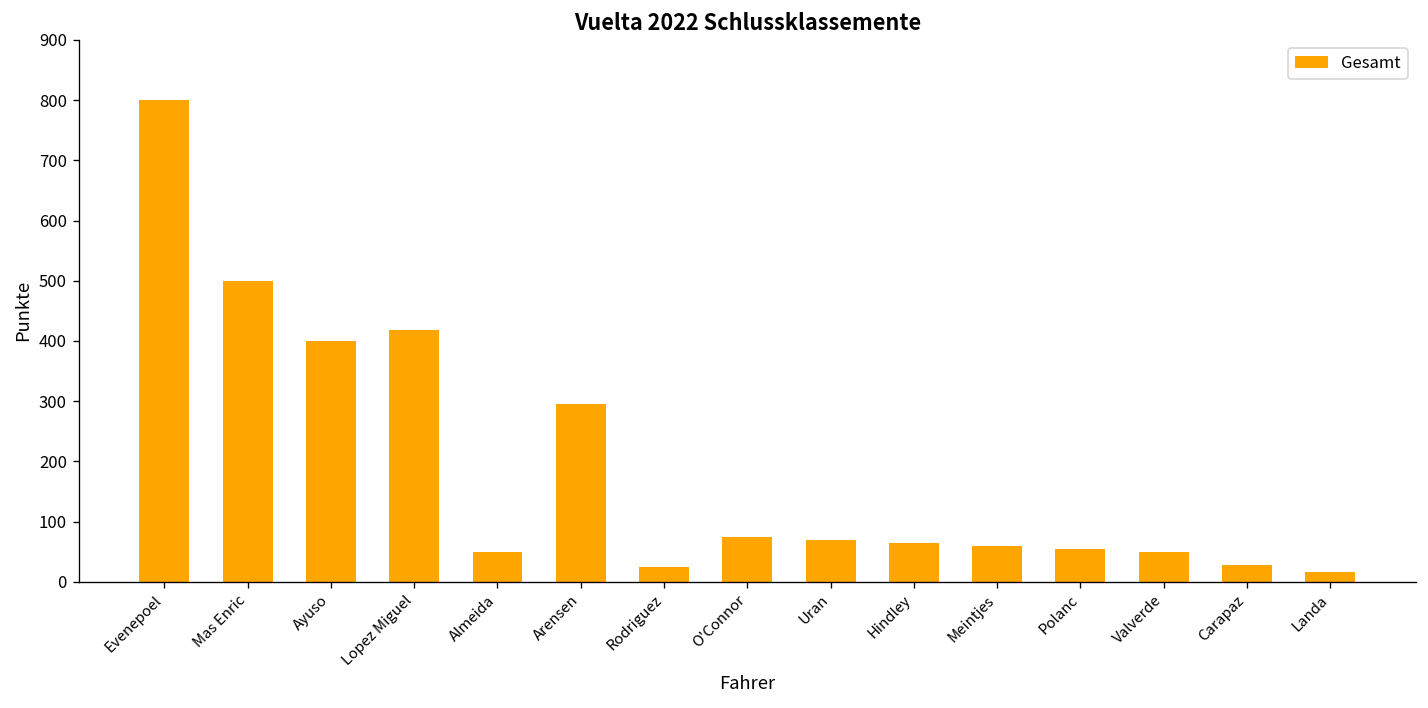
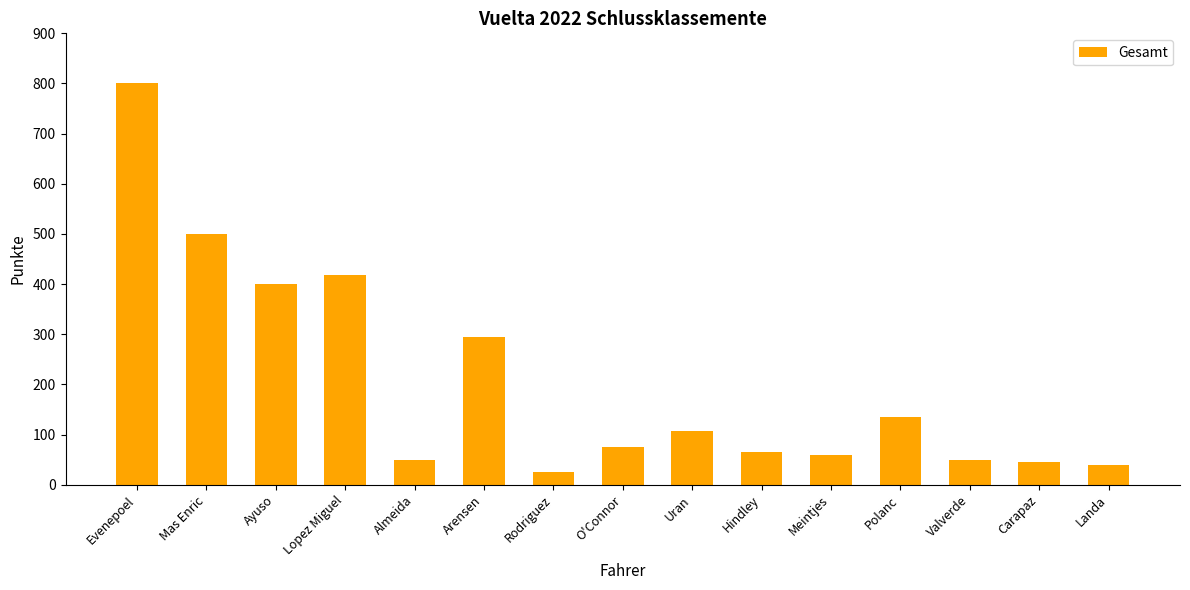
  {
    "Evenepoel": 800,
    "Mas Enric": 500,
    "Ayuso": 400,
    "Lopez Miguel": 420,
    "Almeida": 50,
    "Arensen": 300,
    "Rodriguez": 30,
    "O'Connor": 80,
-   "Uran": 70,
+   "Uran": 110,
    "Hindley": 70,
    "Meintjes": 60,
-   "Polanc": 60,
+   "Polanc": 140,
    "Valverde": 50,
-   "Carapaz": 30,
-   "Landa": 20
+   "Carapaz": 50,
+   "Landa": 40
  }
